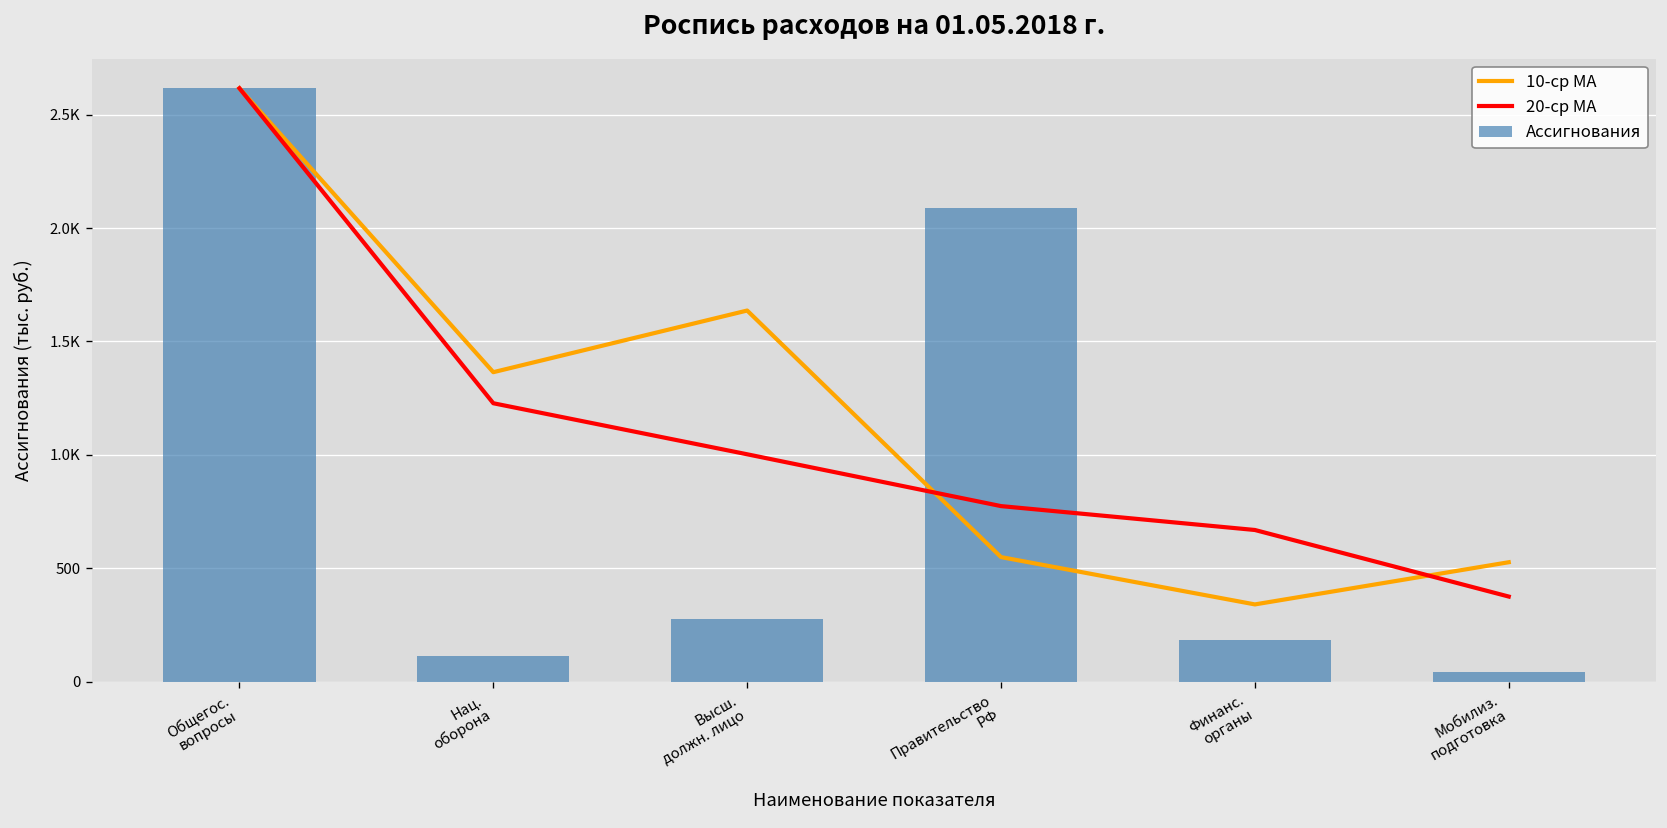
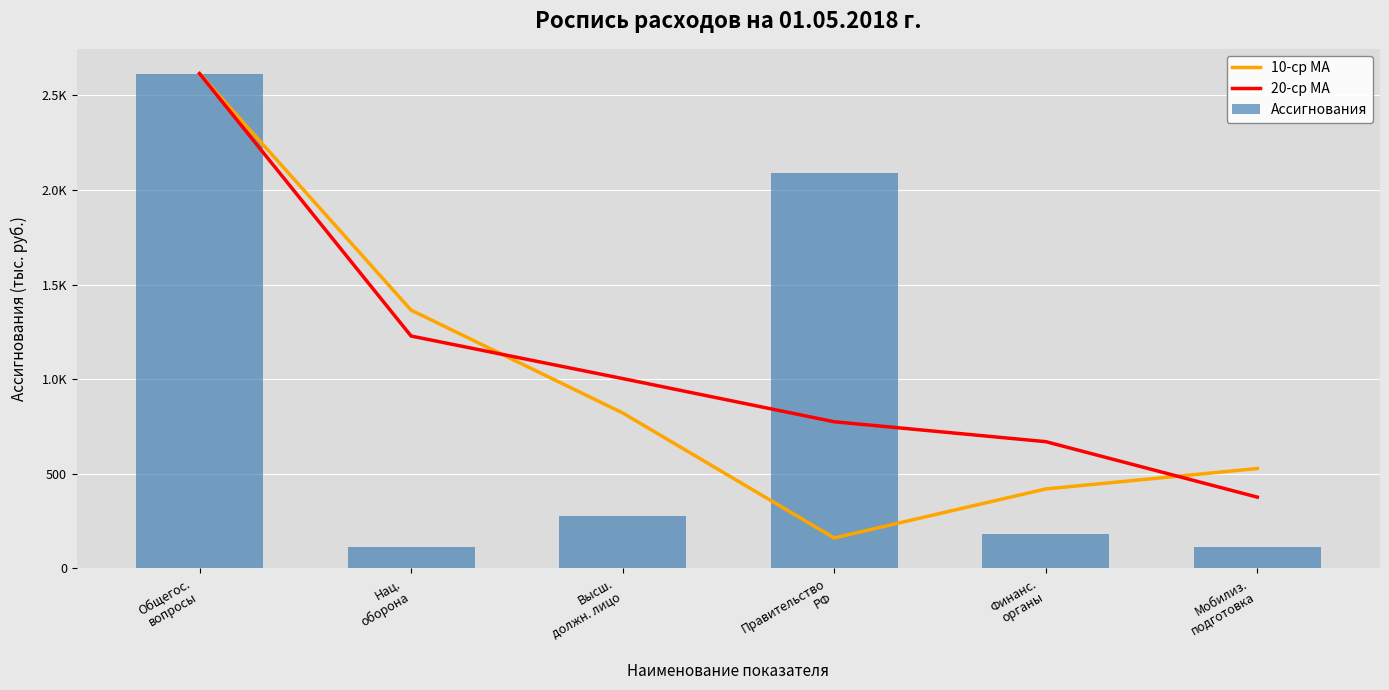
  {
    "Ассигнования": {
      "Общегос. вопросы": 2620,
      "Нац. оборона": 110,
      "Высш. должн. лицо": 280,
      "Правительство РФ": 2090,
      "Финанс. органы": 180,
-     "Мобилиз. подготовка": 40
+     "Мобилиз. подготовка": 110
    },
    "10-ср МА": {
      "Нац. оборона": 1360,
-     "Высш. должн. лицо": 1640,
-     "Правительство РФ": 550,
-     "Финанс. органы": 340,
+     "Высш. должн. лицо": 820,
+     "Правительство РФ": 160,
+     "Финанс. органы": 420,
      "Мобилиз. подготовка": 530
    },
    "20-ср МА": {
      "Нац. оборона": 1230,
      "Высш. должн. лицо": 1000,
      "Правительство РФ": 770,
      "Финанс. органы": 670,
      "Мобилиз. подготовка": 380
    }
  }
